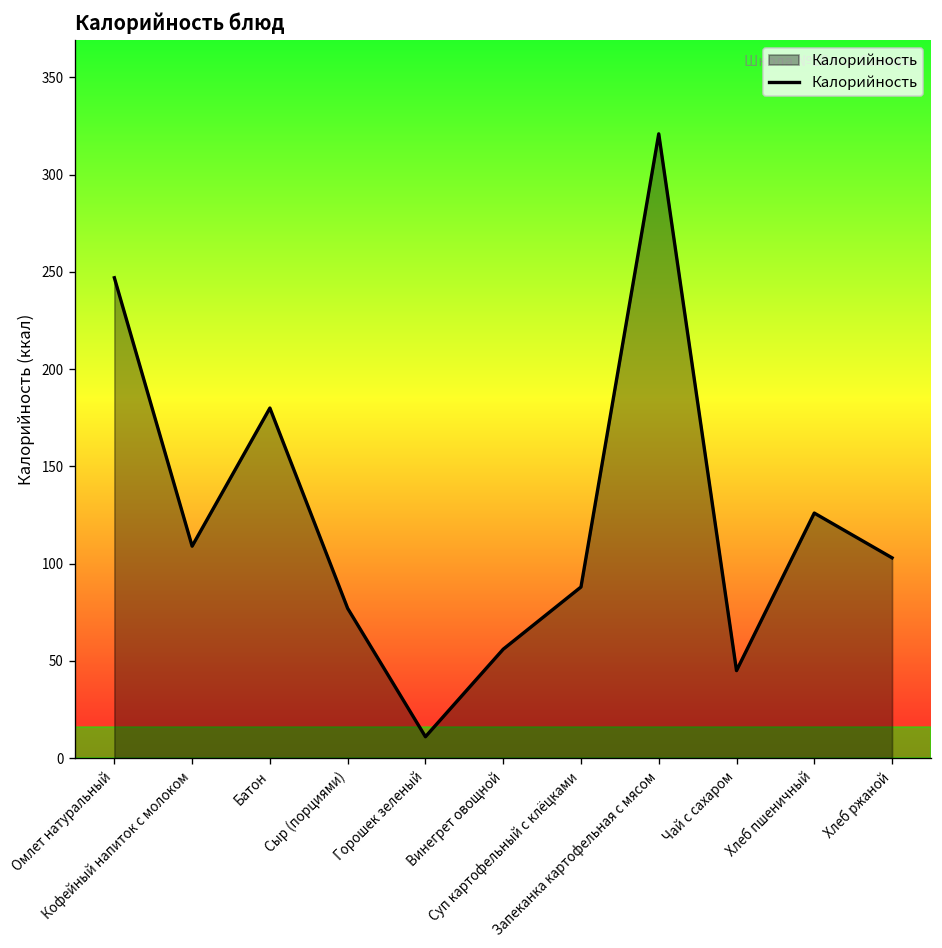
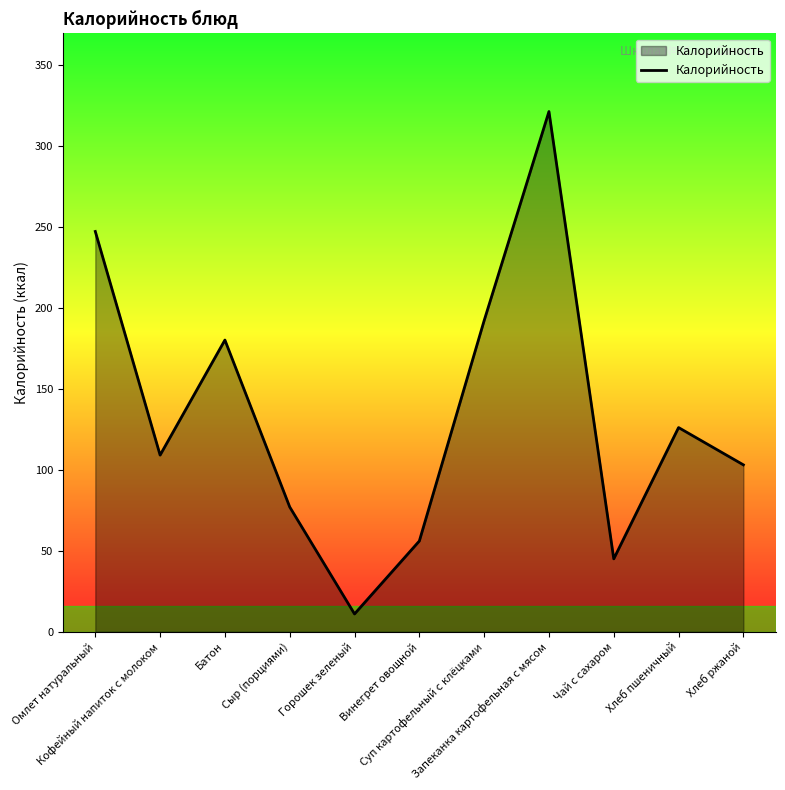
  {
    "Омлет натуральный": 247,
    "Кофейный напиток с молоком": 109,
    "Батон": 180,
    "Сыр (порциями)": 77,
    "Винегрет овощной": 56,
-   "Суп картофельный с клёцками": 88,
+   "Суп картофельный с клёцками": 192,
    "Запеканка картофельная с мясом": 321,
    "Чай с сахаром": 45,
    "Хлеб пшеничный": 126,
    "Хлеб ржаной": 103
  }
